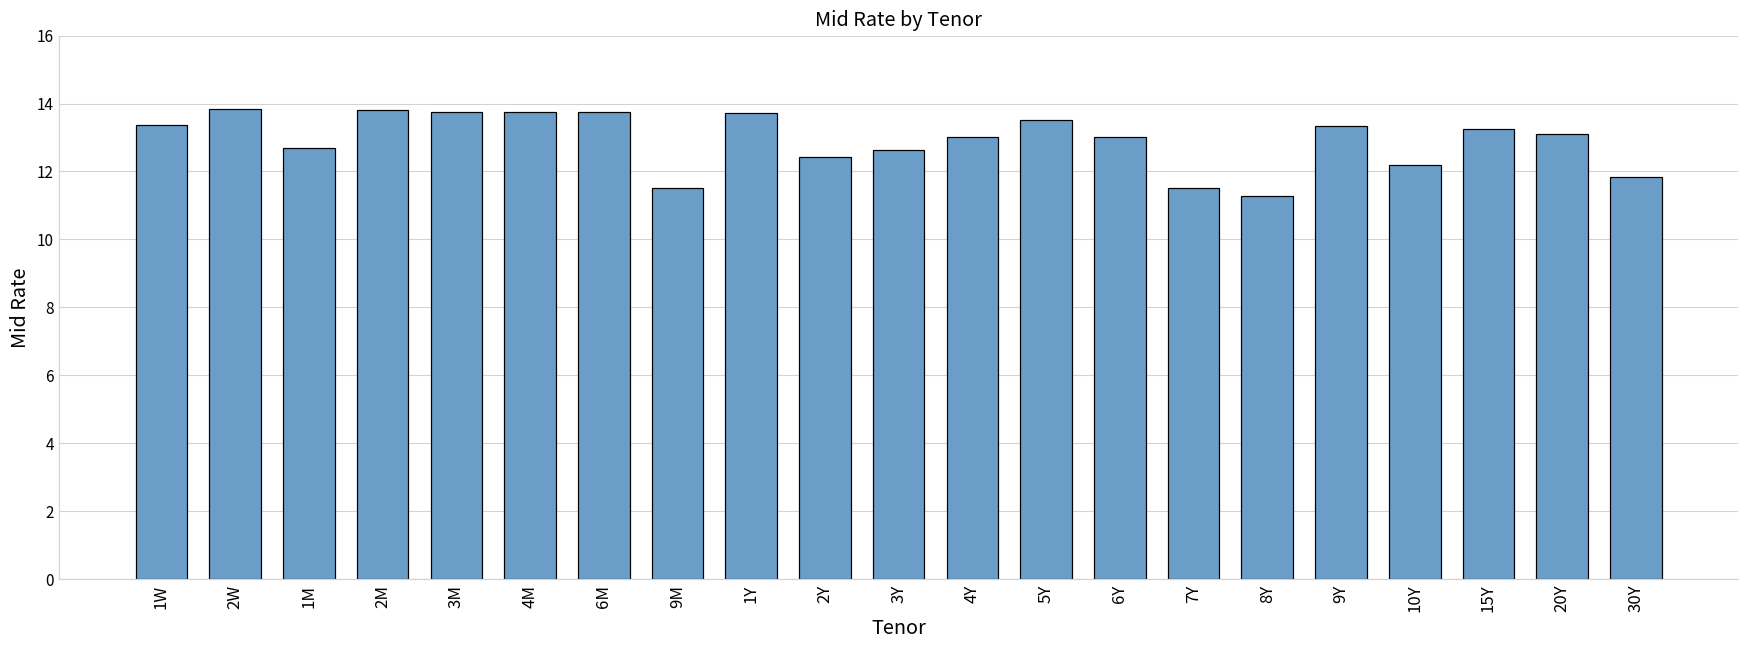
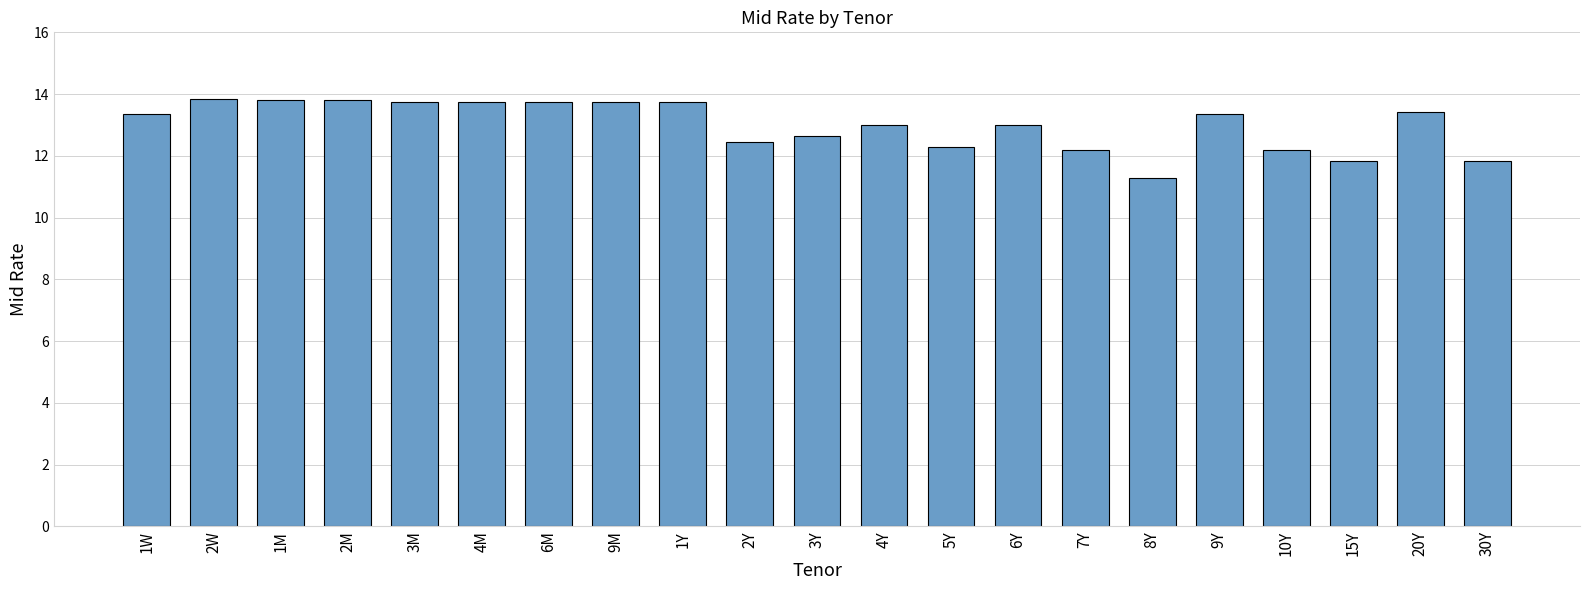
  {
    "1W": 13.4,
    "2W": 13.9,
-   "1M": 12.7,
+   "1M": 13.8,
    "2M": 13.8,
    "3M": 13.8,
    "4M": 13.8,
    "6M": 13.8,
-   "9M": 11.5,
+   "9M": 13.8,
    "1Y": 13.7,
    "2Y": 12.4,
    "3Y": 12.6,
    "4Y": 13.0,
-   "5Y": 13.5,
+   "5Y": 12.3,
    "6Y": 13.0,
-   "7Y": 11.5,
+   "7Y": 12.2,
    "8Y": 11.3,
    "9Y": 13.4,
    "10Y": 12.2,
-   "15Y": 13.3,
-   "20Y": 13.1,
+   "15Y": 11.8,
+   "20Y": 13.4,
    "30Y": 11.8
  }
